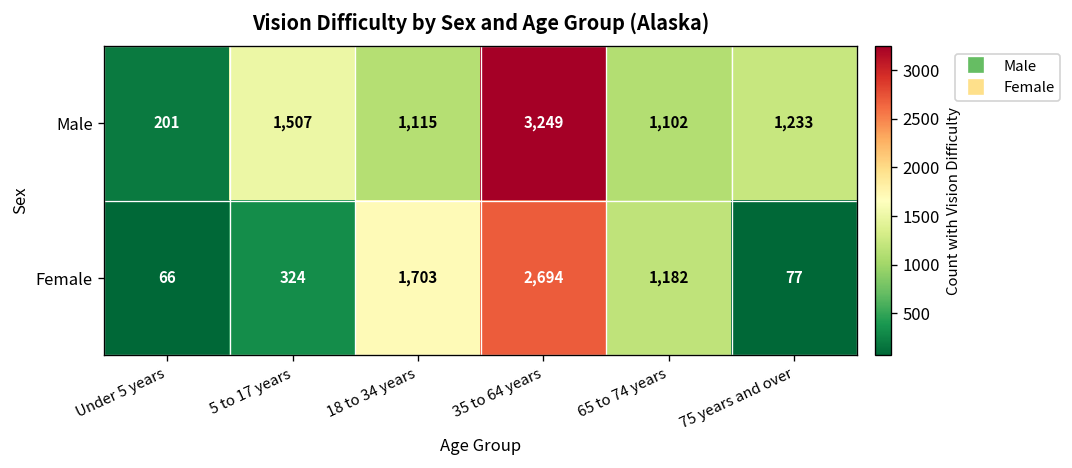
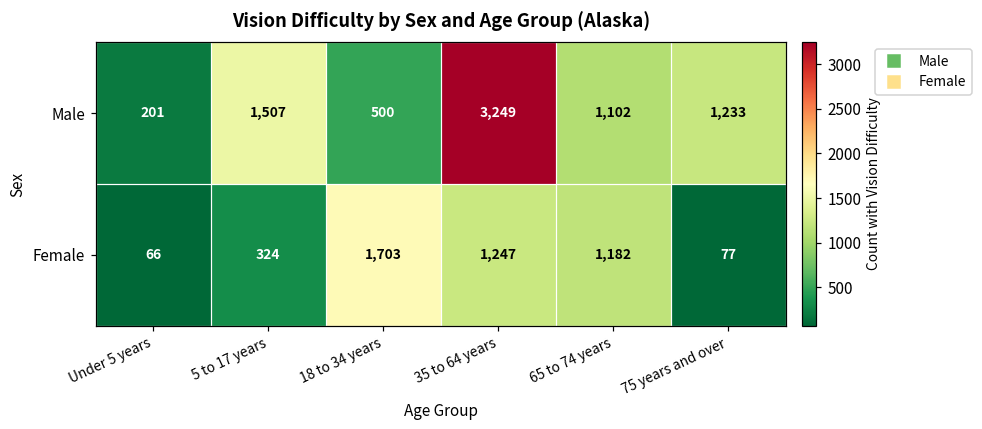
  {
    "Male": {
      "Under 5 years": "201",
      "5 to 17 years": "1,507",
-     "18 to 34 years": "1,115",
+     "18 to 34 years": "500",
      "35 to 64 years": "3,249",
      "65 to 74 years": "1,102",
      "75 years and over": "1,233"
    },
    "Female": {
      "Under 5 years": "66",
      "5 to 17 years": "324",
      "18 to 34 years": "1,703",
-     "35 to 64 years": "2,694",
+     "35 to 64 years": "1,247",
      "65 to 74 years": "1,182",
      "75 years and over": "77"
    }
  }
